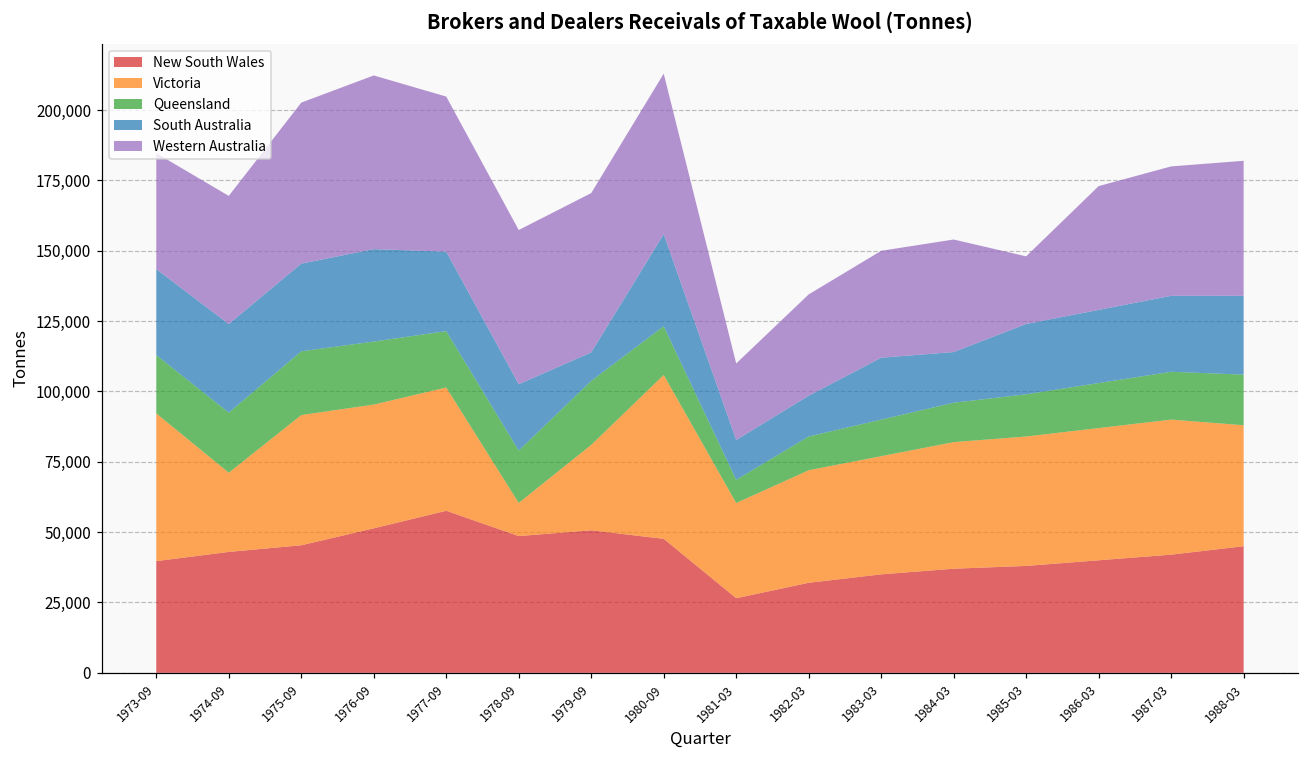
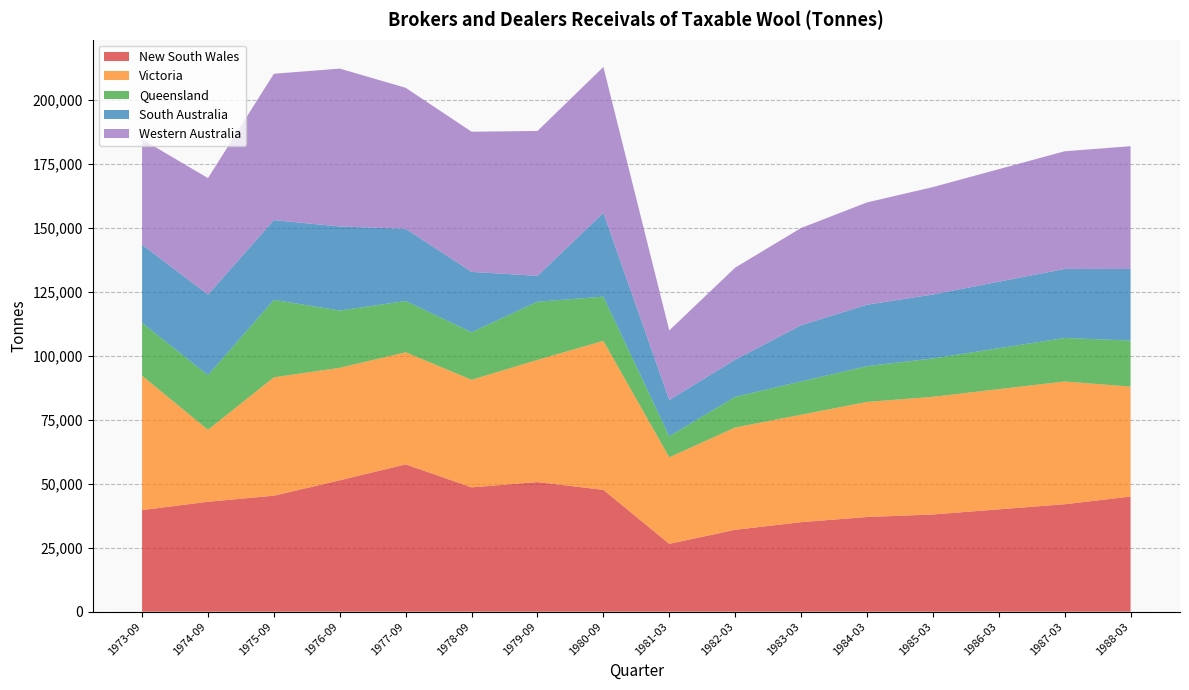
  {
    "New South Wales": {
      "1973-09": "40,000",
      "1974-09": "43,000",
      "1975-09": "45,000",
      "1976-09": "51,000",
      "1977-09": "58,000",
      "1978-09": "49,000",
      "1979-09": "51,000",
      "1980-09": "48,000",
      "1981-03": "27,000",
      "1982-03": "32,000",
      "1983-03": "35,000",
      "1984-03": "37,000",
      "1985-03": "38,000",
      "1986-03": "40,000",
      "1987-03": "42,000",
      "1988-03": "45,000"
    },
    "Victoria": {
      "1973-09": "53,000",
      "1974-09": "28,000",
      "1975-09": "46,000",
      "1976-09": "44,000",
      "1977-09": "44,000",
-     "1978-09": "12,000",
-     "1979-09": "30,000",
+     "1978-09": "42,000",
+     "1979-09": "48,000",
      "1980-09": "58,000",
      "1981-03": "34,000",
      "1982-03": "40,000",
      "1983-03": "42,000",
      "1984-03": "45,000",
      "1985-03": "46,000",
      "1986-03": "47,000",
      "1987-03": "48,000",
      "1988-03": "43,000"
    },
    "Queensland": {
      "1973-09": "21,000",
      "1974-09": "21,000",
-     "1975-09": "23,000",
+     "1975-09": "30,000",
      "1976-09": "22,000",
      "1977-09": "20,000",
      "1978-09": "19,000",
      "1979-09": "23,000",
      "1980-09": "17,000",
      "1981-03": "8,000",
      "1982-03": "12,000",
      "1983-03": "13,000",
      "1984-03": "14,000",
      "1985-03": "15,000",
      "1986-03": "16,000",
      "1987-03": "17,000",
      "1988-03": "18,000"
    },
    "South Australia": {
      "1973-09": "31,000",
      "1974-09": "31,000",
      "1975-09": "31,000",
      "1976-09": "33,000",
      "1977-09": "28,000",
      "1978-09": "24,000",
      "1979-09": "10,000",
      "1980-09": "33,000",
      "1981-03": "14,000",
      "1982-03": "15,000",
      "1983-03": "22,000",
-     "1984-03": "18,000",
+     "1984-03": "24,000",
      "1985-03": "25,000",
      "1986-03": "26,000",
      "1987-03": "27,000",
      "1988-03": "28,000"
    },
    "Western Australia": {
      "1974-09": "46,000",
      "1975-09": "57,000",
      "1976-09": "62,000",
      "1977-09": "55,000",
      "1978-09": "55,000",
      "1979-09": "57,000",
      "1980-09": "57,000",
      "1981-03": "27,000",
      "1982-03": "36,000",
      "1983-03": "38,000",
      "1984-03": "40,000",
-     "1985-03": "24,000",
+     "1985-03": "42,000",
      "1986-03": "44,000",
      "1987-03": "46,000",
      "1988-03": "48,000"
    }
  }
